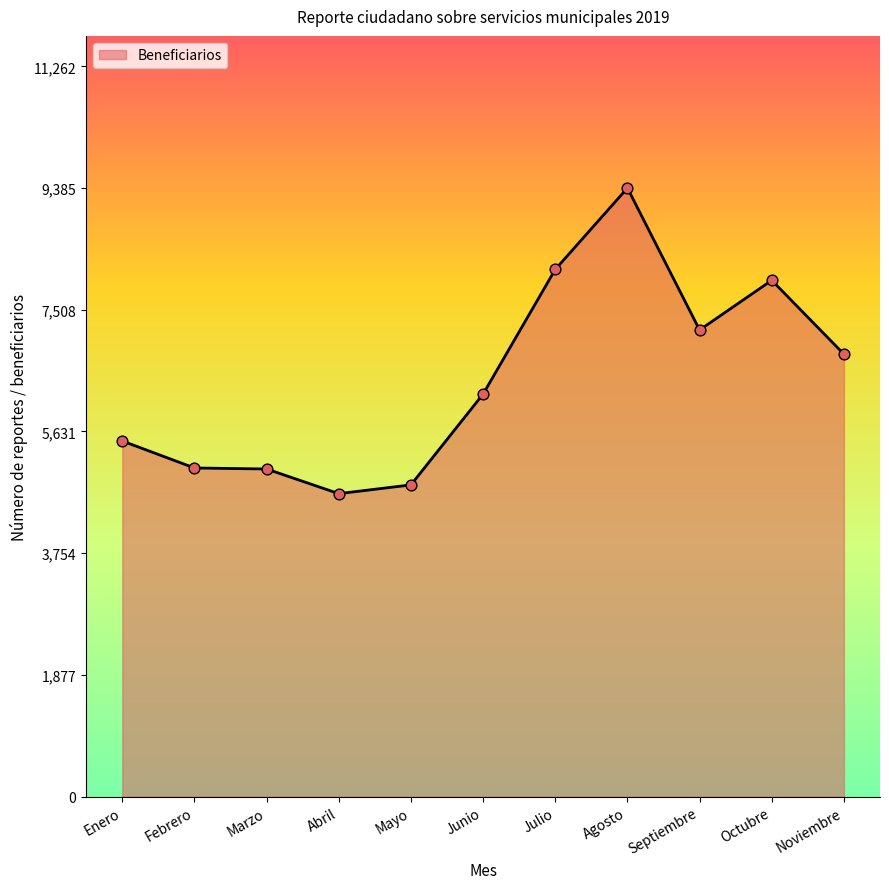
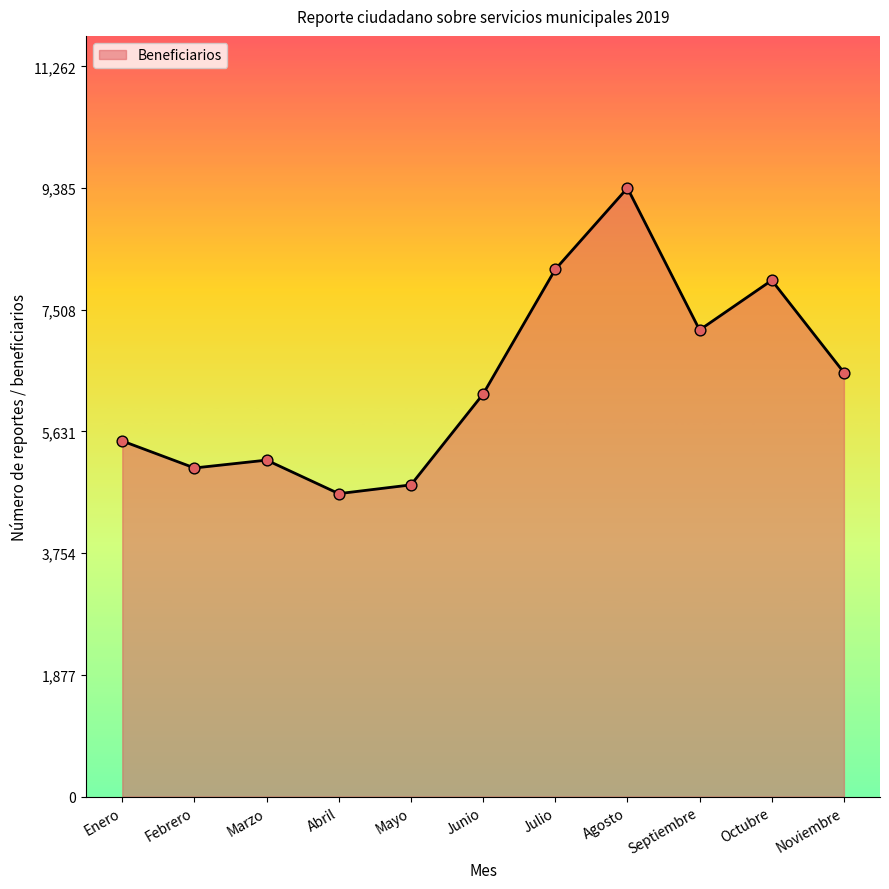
  {
    "Enero": "5,500",
    "Febrero": "5,100",
-   "Marzo": "5,100",
+   "Marzo": "5,200",
    "Abril": "4,700",
    "Mayo": "4,800",
    "Junio": "6,200",
    "Julio": "8,100",
    "Agosto": "9,400",
    "Septiembre": "7,200",
    "Octubre": "8,000",
-   "Noviembre": "6,800"
+   "Noviembre": "6,500"
  }
